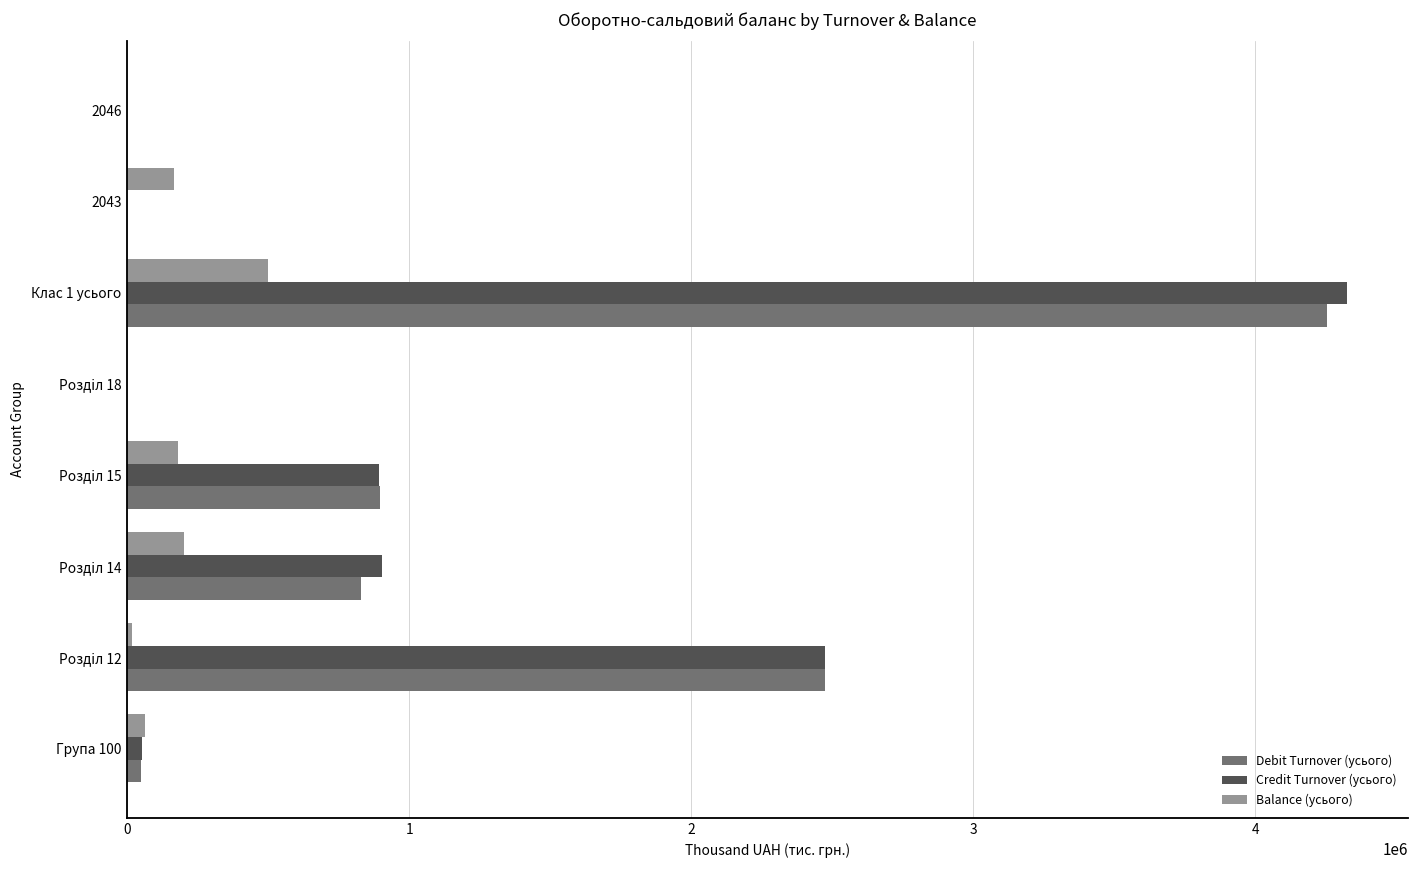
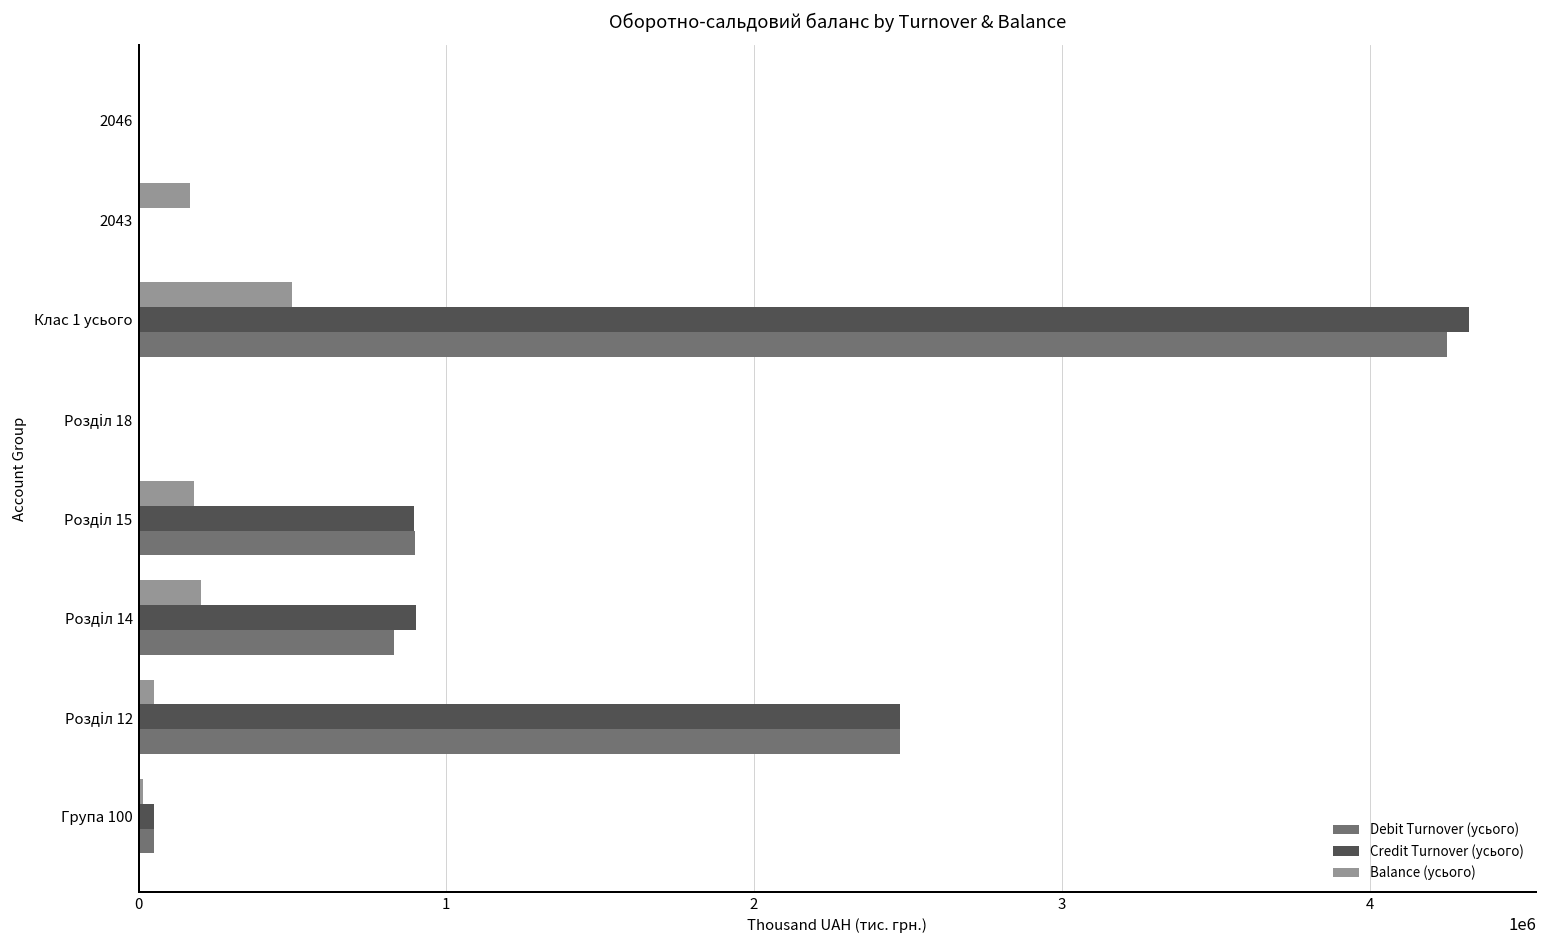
  {
    "Balance (усього)": {
      "2043": 170000,
      "Клас 1 усього": 500000,
      "Розділ 18": 0,
      "Розділ 15": 180000,
      "Розділ 14": 200000,
-     "Розділ 12": 20000,
-     "Група 100": 60000
+     "Розділ 12": 50000,
+     "Група 100": 10000
    }
  }
